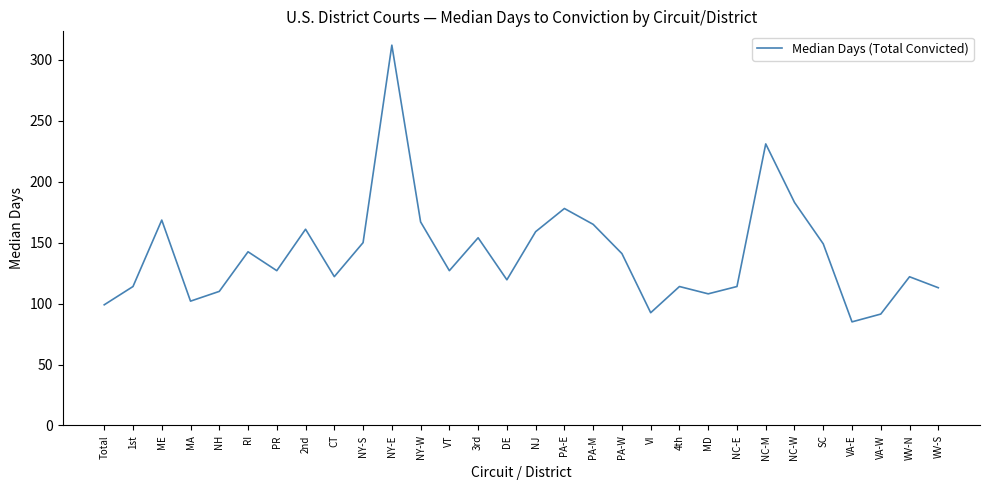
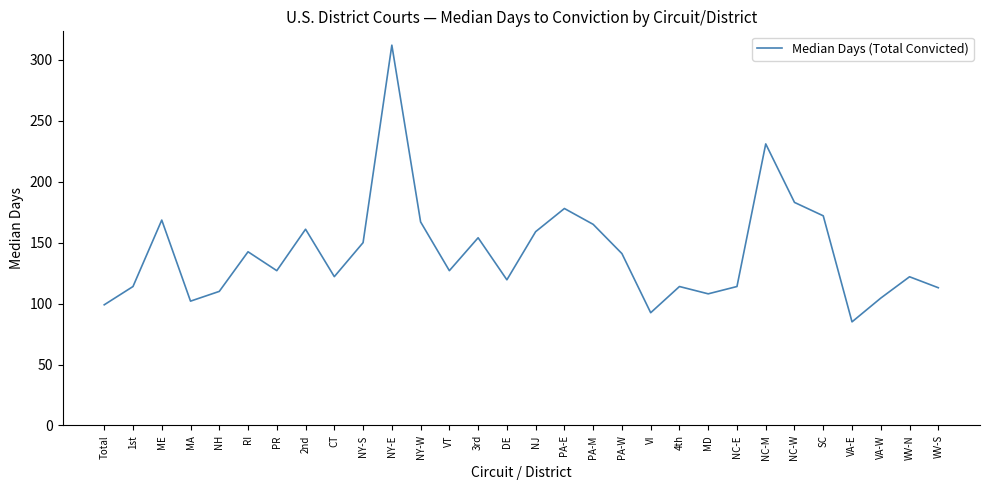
  {
    "Total": 99,
    "1st": 114,
    "ME": 169,
    "MA": 102,
    "NH": 110,
    "RI": 143,
    "PR": 127,
    "2nd": 161,
    "CT": 122,
    "NY-S": 150,
    "NY-E": 312,
    "NY-W": 167,
    "VT": 127,
    "3rd": 154,
    "DE": 120,
    "NJ": 159,
    "PA-E": 178,
    "PA-M": 165,
    "PA-W": 141,
    "VI": 93,
    "4th": 114,
    "MD": 108,
    "NC-E": 114,
    "NC-M": 231,
    "NC-W": 183,
-   "SC": 149,
+   "SC": 172,
    "VA-E": 85,
-   "VA-W": 91,
+   "VA-W": 105,
    "WV-N": 122,
    "WV-S": 113
  }
